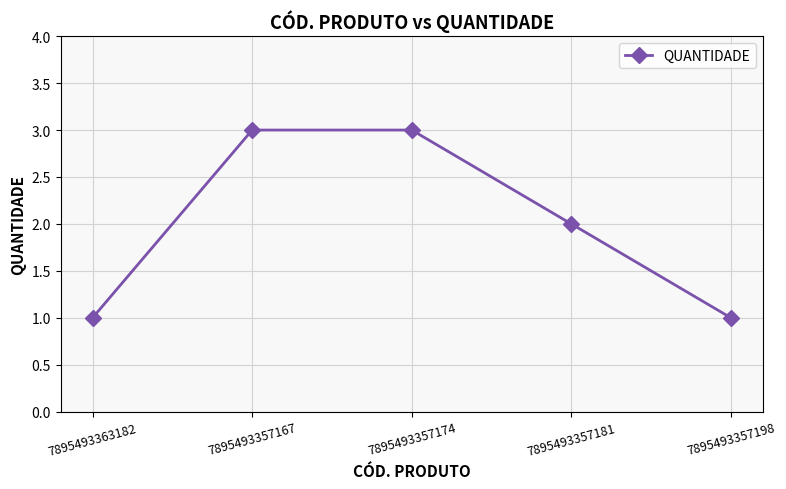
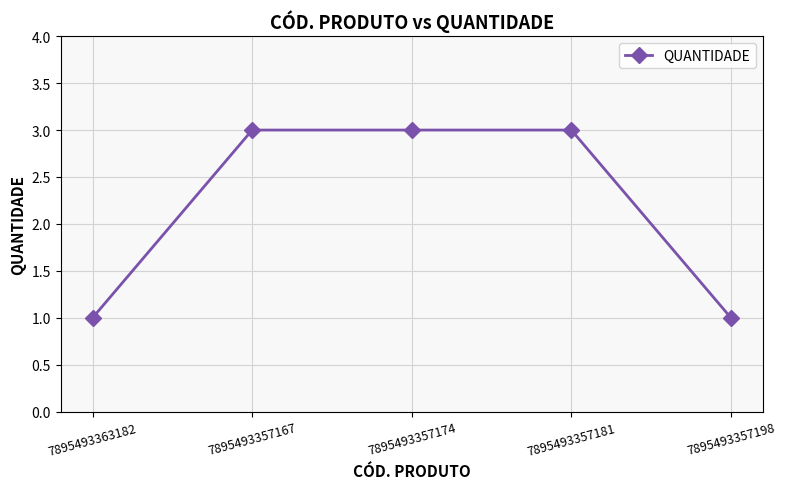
  {
    "7895493363182": 1,
    "7895493357167": 3,
    "7895493357174": 3,
-   "7895493357181": 2,
+   "7895493357181": 3,
    "7895493357198": 1
  }
